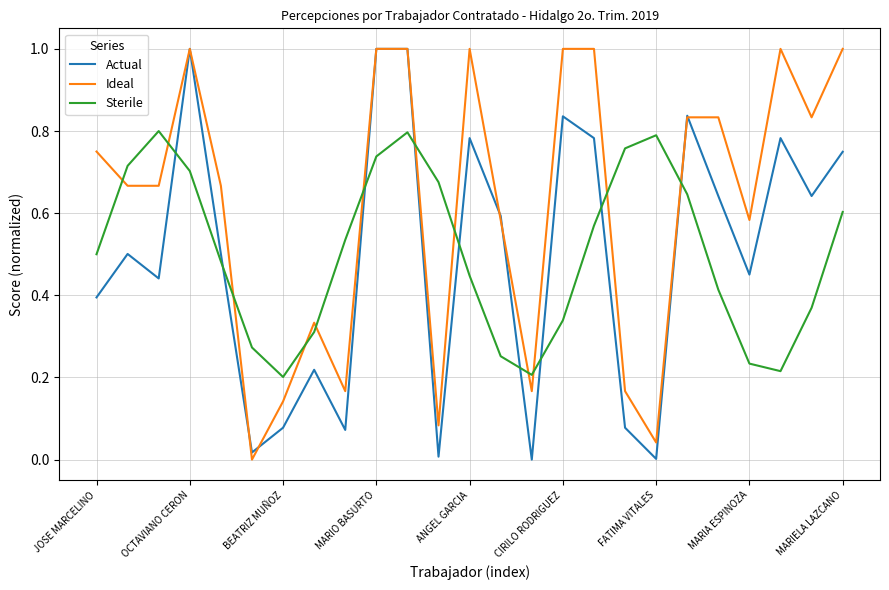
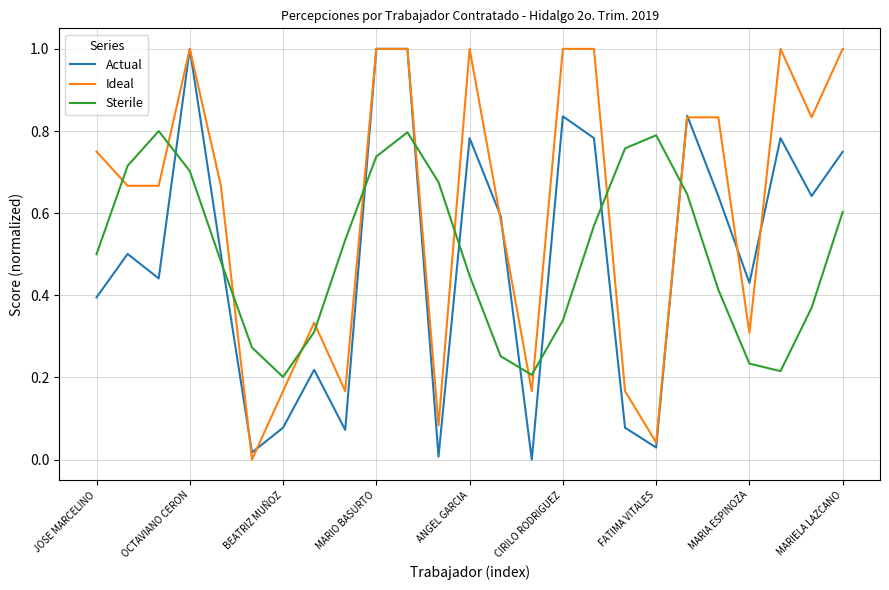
  {
    "Actual": {
      "JOSE MARCELINO": 0.39,
      "BEATRIZ MUÑOZ": 0.08,
      "ANGEL GARCIA": 0.78,
      "CIRILO RODRIGUEZ": 0.84,
-     "FATIMA VITALES": 0.00,
-     "MARIA ESPINOZA": 0.45,
+     "FATIMA VITALES": 0.03,
+     "MARIA ESPINOZA": 0.43,
      "MARIELA LAZCANO": 0.75
    },
    "Ideal": {
      "JOSE MARCELINO": 0.75,
-     "BEATRIZ MUÑOZ": 0.14,
+     "BEATRIZ MUÑOZ": 0.17,
      "ANGEL GARCIA": 1.00,
      "CIRILO RODRIGUEZ": 1.00,
      "FATIMA VITALES": 0.04,
-     "MARIA ESPINOZA": 0.58,
+     "MARIA ESPINOZA": 0.31,
      "MARIELA LAZCANO": 1.00
    },
    "Sterile": {
      "JOSE MARCELINO": 0.50,
      "OCTAVIANO CERON": 0.70,
      "BEATRIZ MUÑOZ": 0.20,
      "MARIO BASURTO": 0.74,
      "ANGEL GARCIA": 0.45,
      "CIRILO RODRIGUEZ": 0.34,
      "FATIMA VITALES": 0.79,
      "MARIA ESPINOZA": 0.23,
      "MARIELA LAZCANO": 0.60
    }
  }
